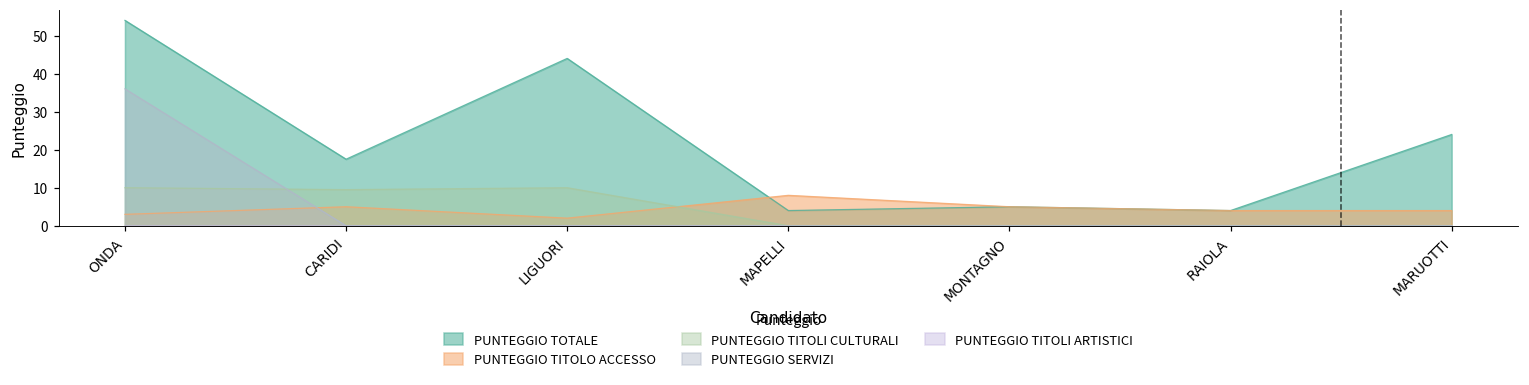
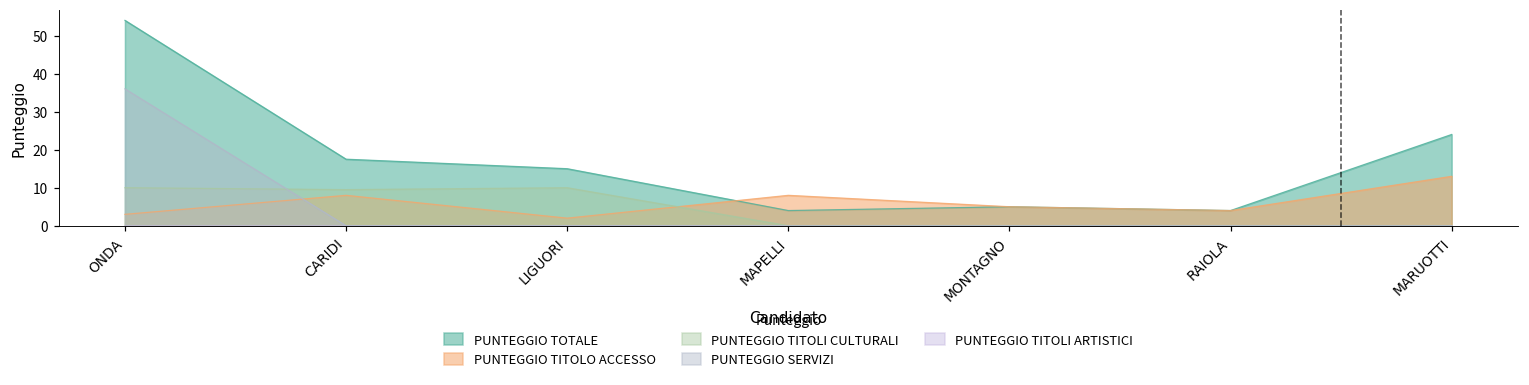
  {
    "PUNTEGGIO TOTALE": {
      "ONDA": 54,
      "CARIDI": 18,
-     "LIGUORI": 44,
+     "LIGUORI": 15,
      "MAPELLI": 4,
      "MARUOTTI": 24
    },
    "PUNTEGGIO TITOLO ACCESSO": {
      "ONDA": 3,
-     "CARIDI": 5,
+     "CARIDI": 8,
      "LIGUORI": 2,
      "MAPELLI": 8,
-     "MARUOTTI": 4
+     "MARUOTTI": 13
    }
  }
